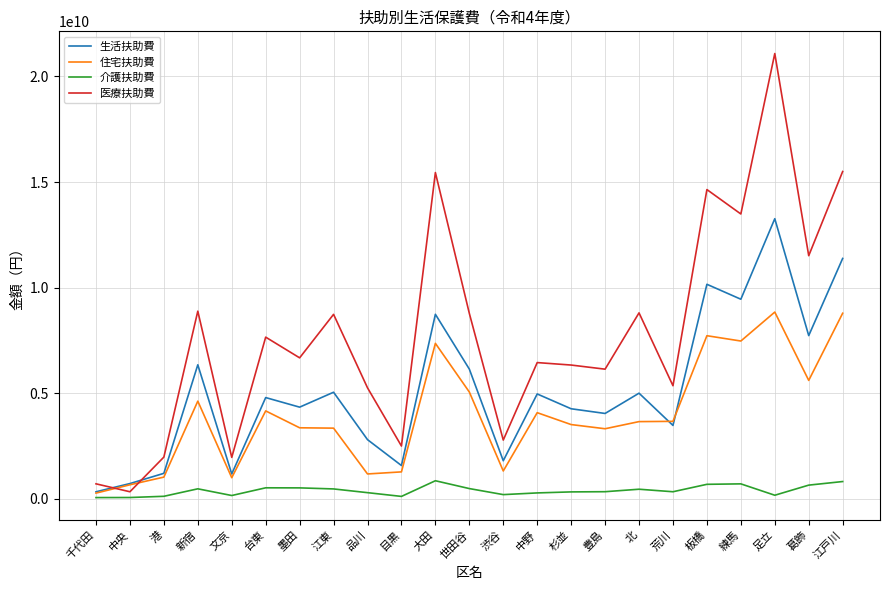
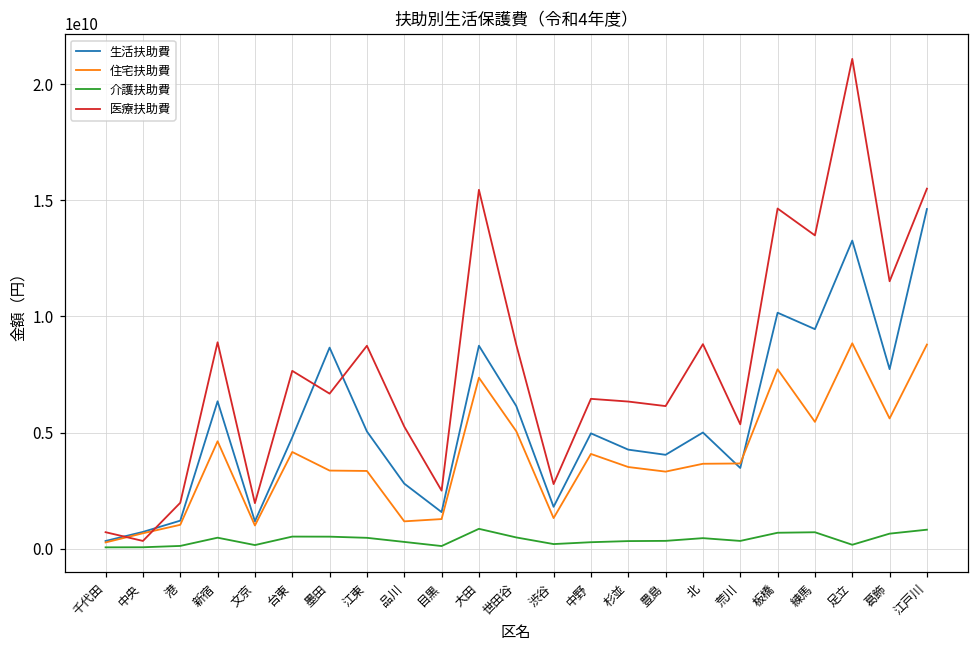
  {
    "生活扶助費": {
      "港": 1200000000,
      "新宿": 6300000000,
      "文京": 1200000000,
      "台東": 4800000000,
-     "墨田": 4300000000,
+     "墨田": 8700000000,
      "江東": 5100000000,
      "品川": 2800000000,
      "目黒": 1600000000,
      "大田": 8700000000,
      "世田谷": 6100000000,
      "渋谷": 1800000000,
      "中野": 5000000000,
      "杉並": 4300000000,
      "豊島": 4000000000,
      "北": 5000000000,
      "荒川": 3500000000,
      "板橋": 10200000000,
      "練馬": 9500000000,
      "足立": 13300000000,
      "葛飾": 7700000000,
-     "江戸川": 11400000000
+     "江戸川": 14600000000
    },
    "住宅扶助費": {
      "港": 1000000000,
      "新宿": 4600000000,
      "文京": 1000000000,
      "台東": 4200000000,
      "墨田": 3400000000,
      "江東": 3400000000,
      "品川": 1200000000,
      "目黒": 1300000000,
      "大田": 7400000000,
      "世田谷": 5100000000,
      "渋谷": 1300000000,
      "中野": 4100000000,
      "杉並": 3500000000,
      "豊島": 3300000000,
      "北": 3700000000,
      "荒川": 3700000000,
      "板橋": 7700000000,
-     "練馬": 7500000000,
+     "練馬": 5500000000,
      "足立": 8800000000,
      "葛飾": 5600000000,
      "江戸川": 8800000000
    },
    "介護扶助費": {
      "千代田": 100000000,
      "中央": 100000000,
      "港": 100000000,
      "新宿": 500000000,
      "文京": 200000000,
      "台東": 500000000,
      "墨田": 500000000,
      "江東": 500000000,
      "品川": 300000000,
      "目黒": 100000000,
      "大田": 900000000,
      "世田谷": 500000000,
      "渋谷": 200000000,
      "中野": 300000000,
      "杉並": 300000000,
      "豊島": 300000000,
      "北": 500000000,
      "荒川": 300000000,
      "板橋": 700000000,
      "練馬": 700000000,
      "足立": 200000000,
      "葛飾": 700000000,
      "江戸川": 800000000
    },
    "医療扶助費": {
      "千代田": 700000000,
      "中央": 300000000,
      "港": 2000000000,
      "新宿": 8900000000,
      "文京": 2000000000,
      "台東": 7700000000,
      "墨田": 6700000000,
      "江東": 8700000000,
      "品川": 5300000000,
      "目黒": 2500000000,
      "大田": 15400000000,
      "世田谷": 8800000000,
      "渋谷": 2800000000,
      "中野": 6500000000,
      "杉並": 6300000000,
      "豊島": 6100000000,
      "北": 8800000000,
      "荒川": 5400000000,
      "板橋": 14600000000,
      "練馬": 13500000000,
      "足立": 21100000000,
      "葛飾": 11500000000,
      "江戸川": 15500000000
    }
  }
